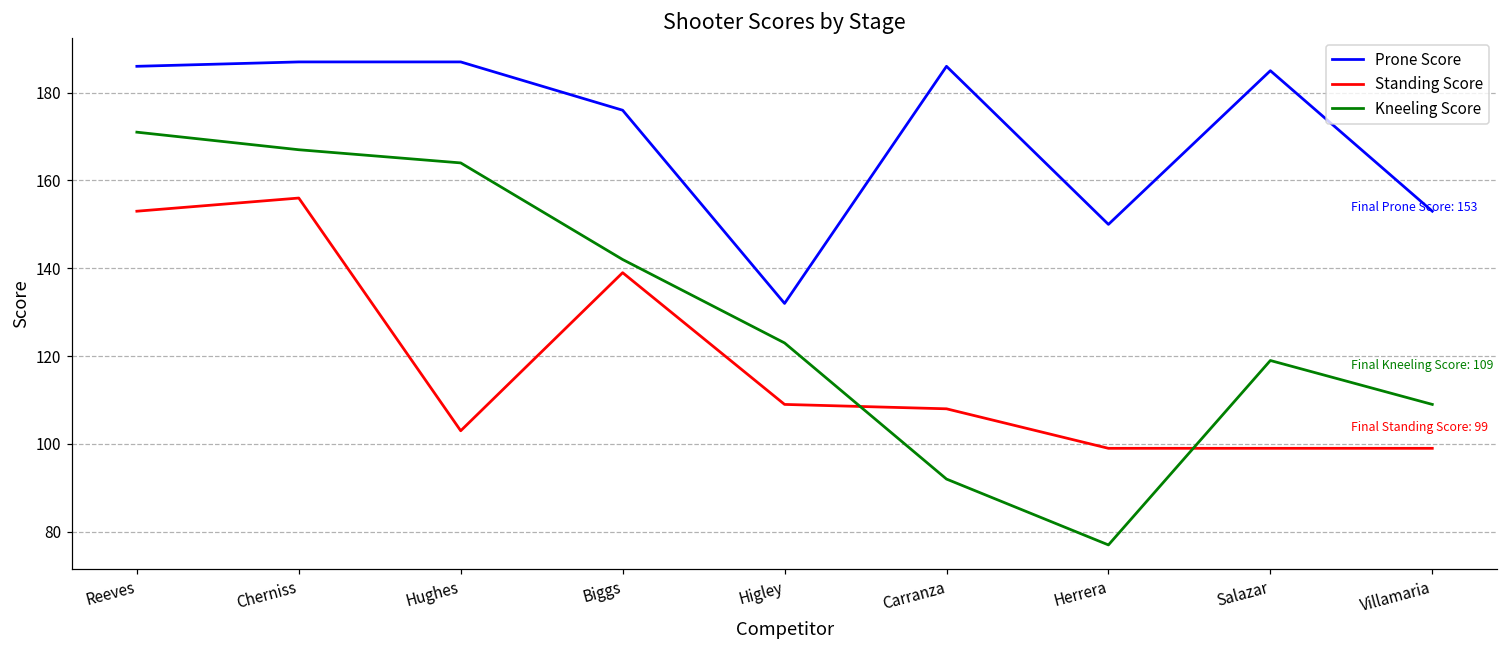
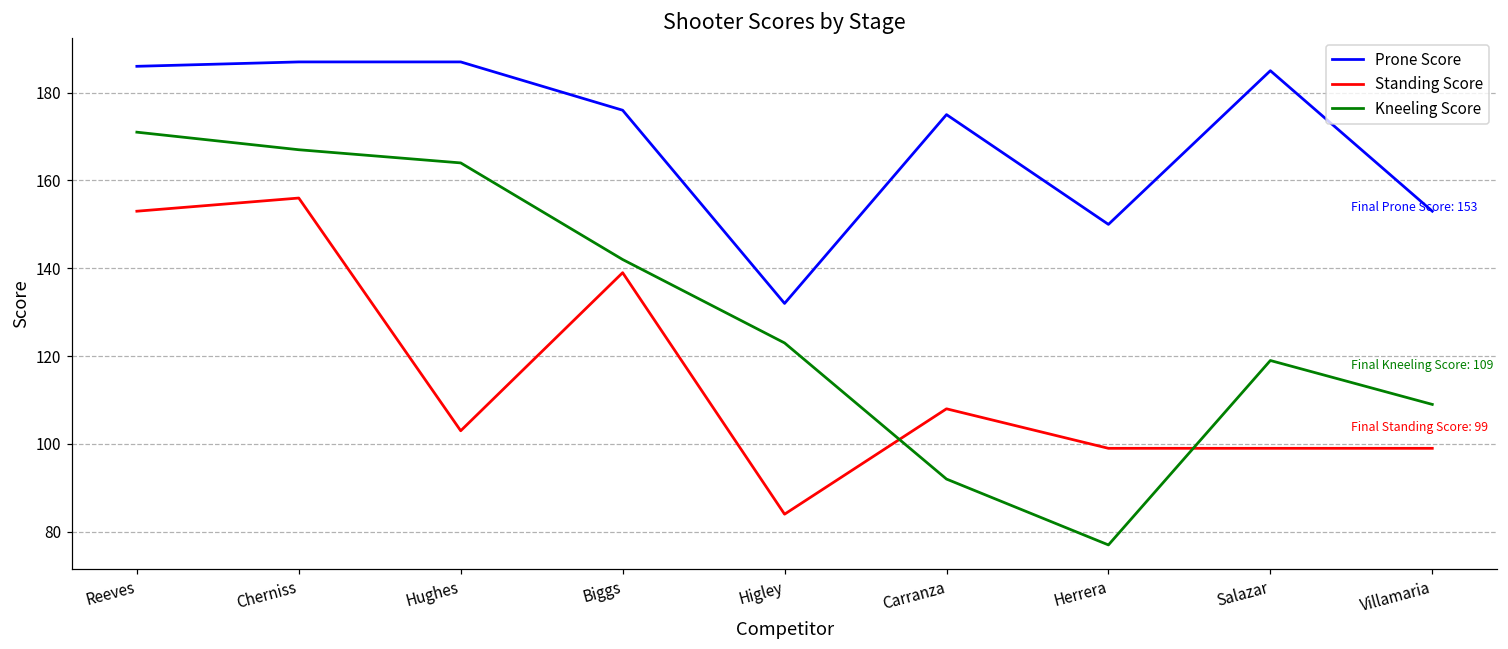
  {
    "Prone Score": {
      "Reeves": 186,
      "Cherniss": 187,
      "Hughes": 187,
      "Biggs": 176,
      "Higley": 132,
-     "Carranza": 186,
+     "Carranza": 175,
      "Herrera": 150,
      "Salazar": 185
    },
    "Standing Score": {
      "Reeves": 153,
      "Cherniss": 156,
      "Hughes": 103,
      "Biggs": 139,
-     "Higley": 109,
+     "Higley": 84,
      "Carranza": 108,
      "Herrera": 99,
      "Salazar": 99
    },
    "Kneeling Score": {
      "Reeves": 171,
      "Cherniss": 167,
      "Hughes": 164,
      "Biggs": 142,
      "Higley": 123,
      "Carranza": 92,
      "Herrera": 77,
      "Salazar": 119
    }
  }
